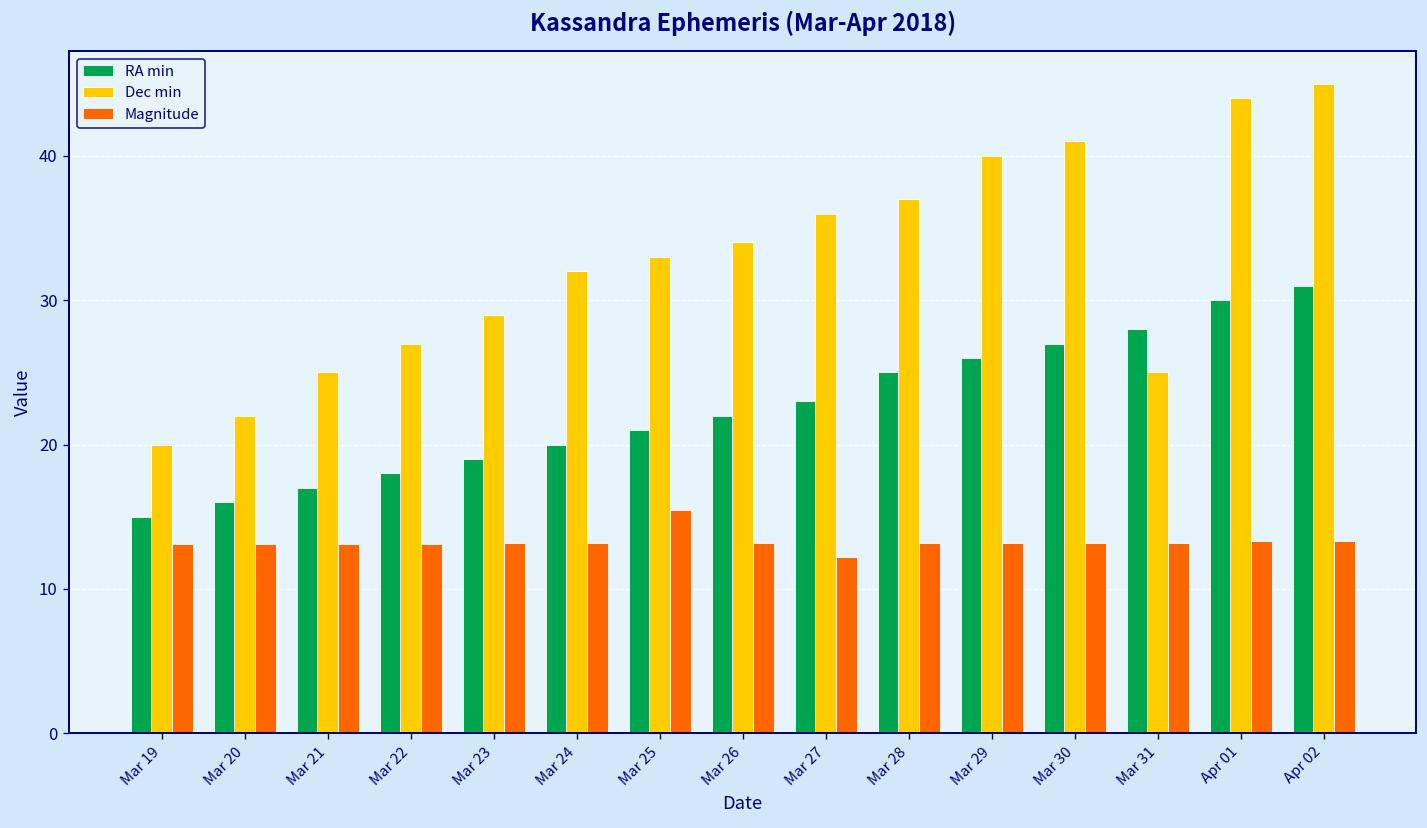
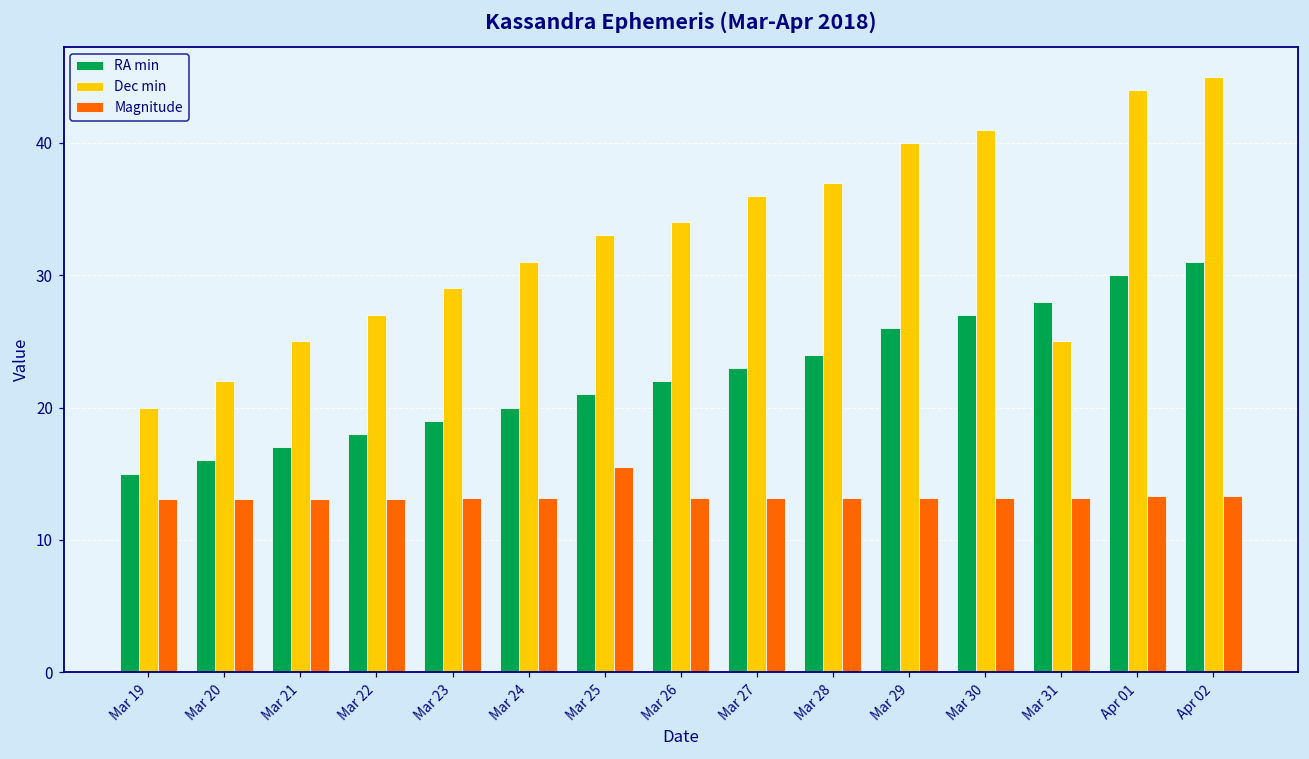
  {
    "RA min": {
      "Mar 19": 15,
      "Mar 20": 16,
      "Mar 21": 17,
      "Mar 22": 18,
      "Mar 23": 19,
      "Mar 24": 20,
      "Mar 25": 21,
      "Mar 26": 22,
      "Mar 27": 23,
-     "Mar 28": 25,
+     "Mar 28": 24,
      "Mar 29": 26,
      "Mar 30": 27,
      "Mar 31": 28,
      "Apr 01": 30,
      "Apr 02": 31
    },
    "Dec min": {
      "Mar 19": 20,
      "Mar 20": 22,
      "Mar 21": 25,
      "Mar 22": 27,
      "Mar 23": 29,
-     "Mar 24": 32,
+     "Mar 24": 31,
      "Mar 25": 33,
      "Mar 26": 34,
      "Mar 27": 36,
      "Mar 28": 37,
      "Mar 29": 40,
      "Mar 30": 41,
      "Mar 31": 25,
      "Apr 01": 44,
      "Apr 02": 45
    },
    "Magnitude": {
      "Mar 19": 13.1,
      "Mar 20": 13.1,
      "Mar 21": 13.1,
      "Mar 22": 13.1,
      "Mar 23": 13.2,
      "Mar 24": 13.2,
      "Mar 25": 15.5,
      "Mar 26": 13.2,
-     "Mar 27": 12.2,
+     "Mar 27": 13.2,
      "Mar 28": 13.2,
      "Mar 29": 13.2,
      "Mar 30": 13.2,
      "Mar 31": 13.2,
      "Apr 01": 13.3,
      "Apr 02": 13.3
    }
  }
